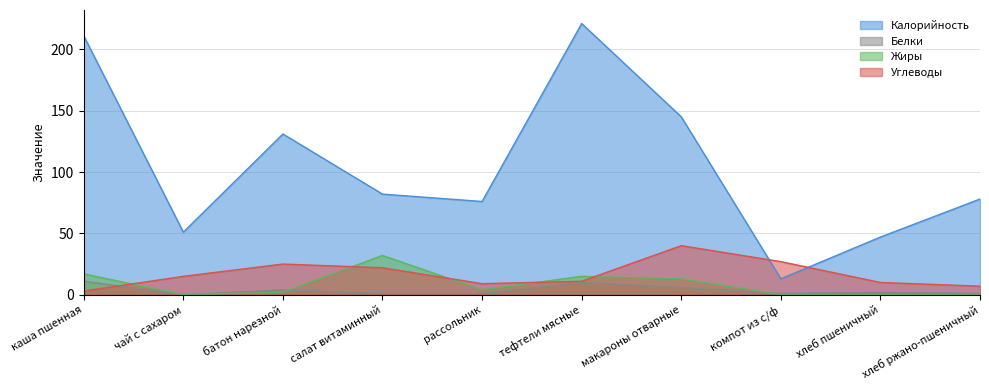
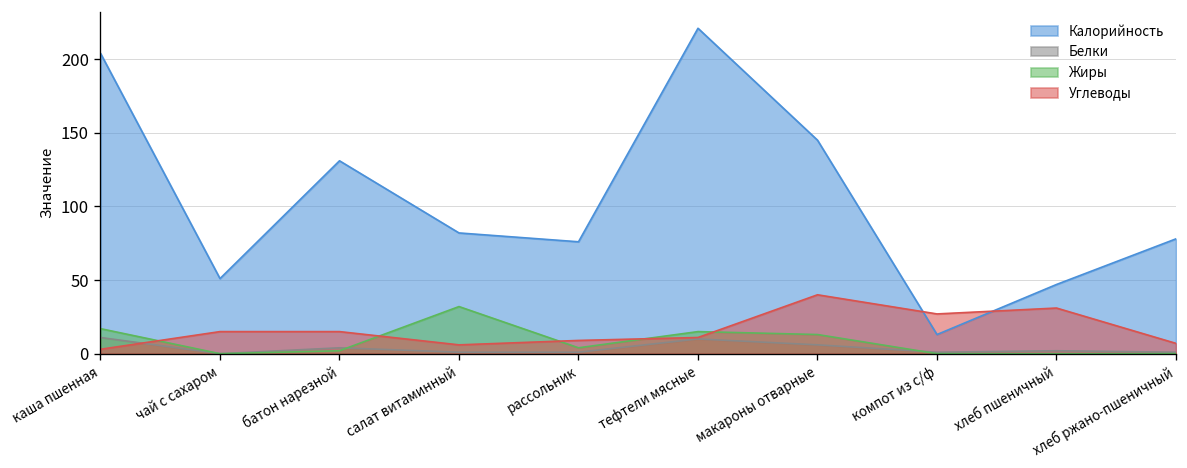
  {
    "Калорийность": {
-     "каша пшенная": 211,
+     "каша пшенная": 204,
      "чай с сахаром": 51,
      "батон нарезной": 131,
      "салат витаминный": 82,
      "рассольник": 76,
      "тефтели мясные": 221,
      "макароны отварные": 145,
      "компот из с/ф": 13,
      "хлеб пшеничный": 47,
      "хлеб ржано-пшеничный": 78
    },
    "Белки": {
      "каша пшенная": 11,
      "салат витаминный": 1,
      "рассольник": 1,
      "макароны отварные": 6
    },
    "Жиры": {
      "каша пшенная": 17,
      "салат витаминный": 32,
      "рассольник": 4,
      "тефтели мясные": 15,
      "макароны отварные": 13
    },
    "Углеводы": {
      "каша пшенная": 3,
      "чай с сахаром": 15,
-     "батон нарезной": 25,
-     "салат витаминный": 22,
+     "батон нарезной": 15,
+     "салат витаминный": 6,
      "рассольник": 9,
      "макароны отварные": 40,
      "компот из с/ф": 27,
-     "хлеб пшеничный": 10,
+     "хлеб пшеничный": 31,
      "хлеб ржано-пшеничный": 7
    }
  }
